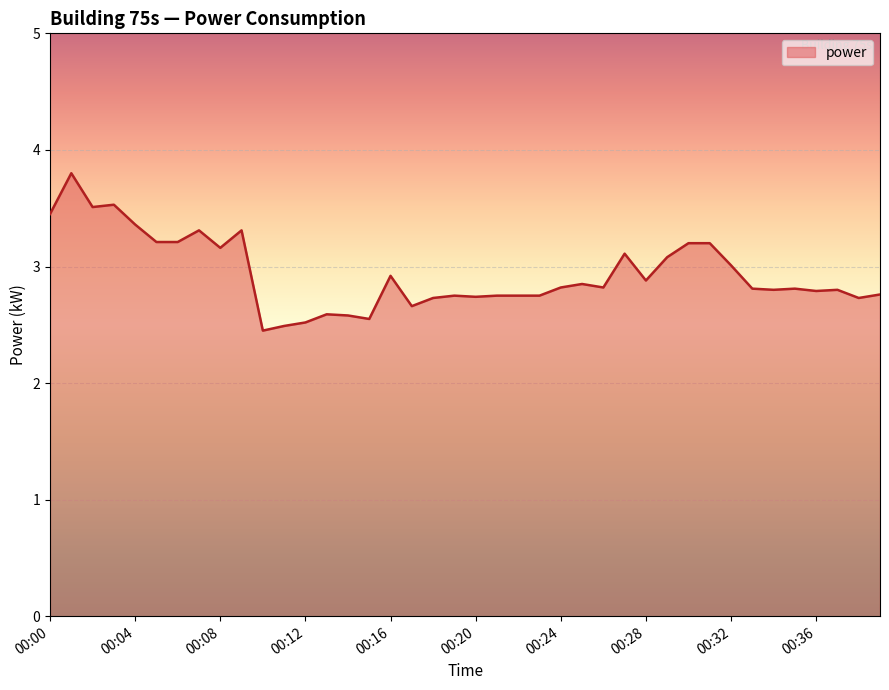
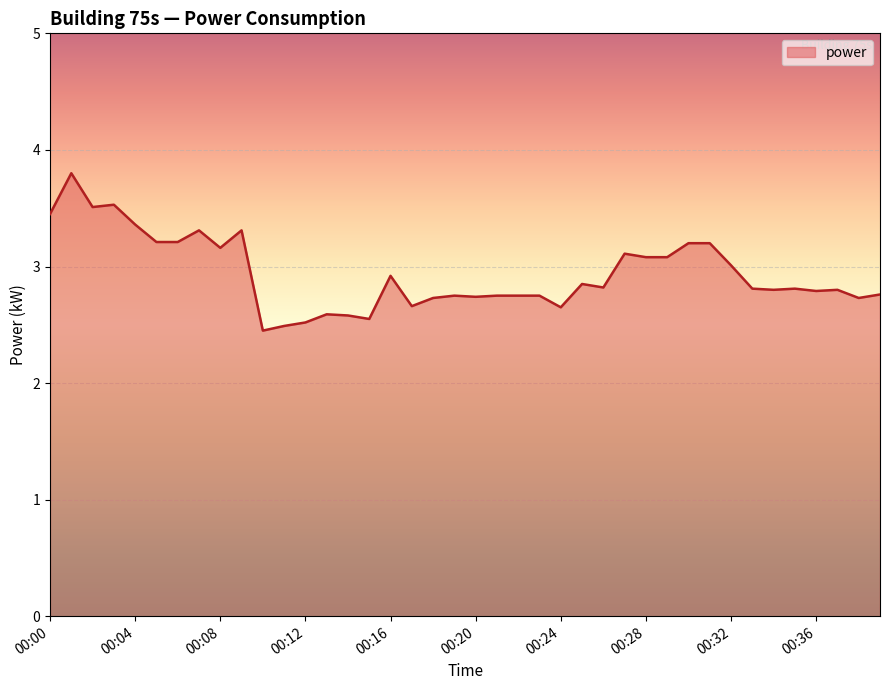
  {
    "00:00": 3.45,
    "00:04": 3.36,
    "00:08": 3.16,
    "00:12": 2.52,
    "00:16": 2.92,
    "00:20": 2.74,
-   "00:24": 2.82,
-   "00:28": 2.88,
+   "00:24": 2.65,
+   "00:28": 3.08,
    "00:32": 3.01,
    "00:36": 2.79
  }
